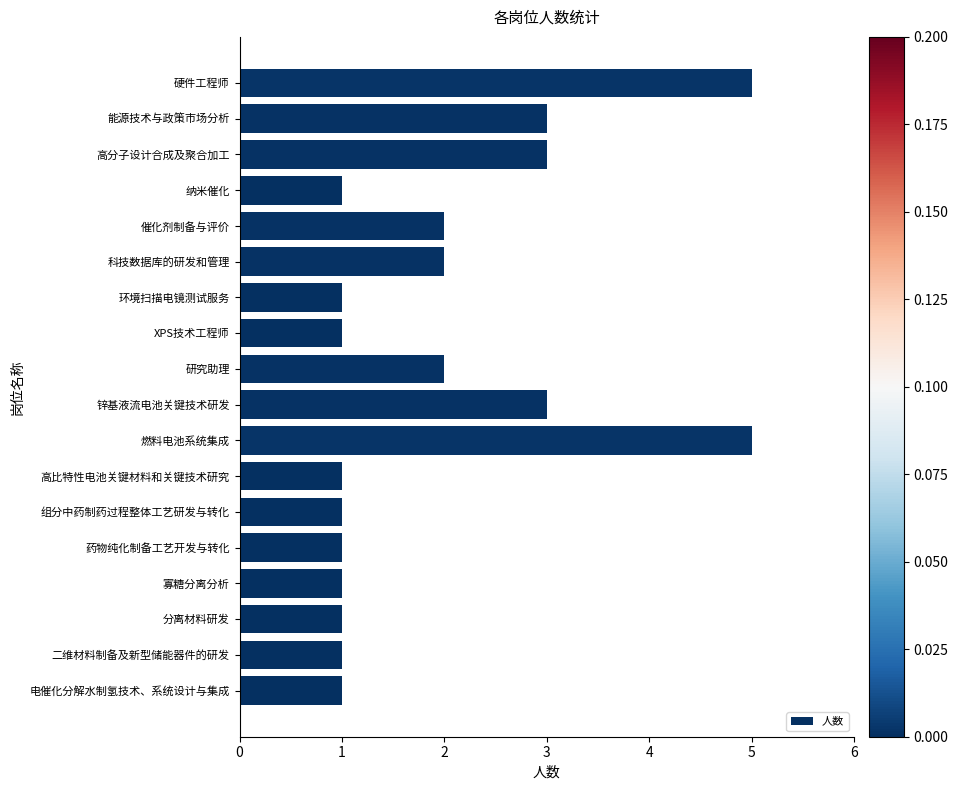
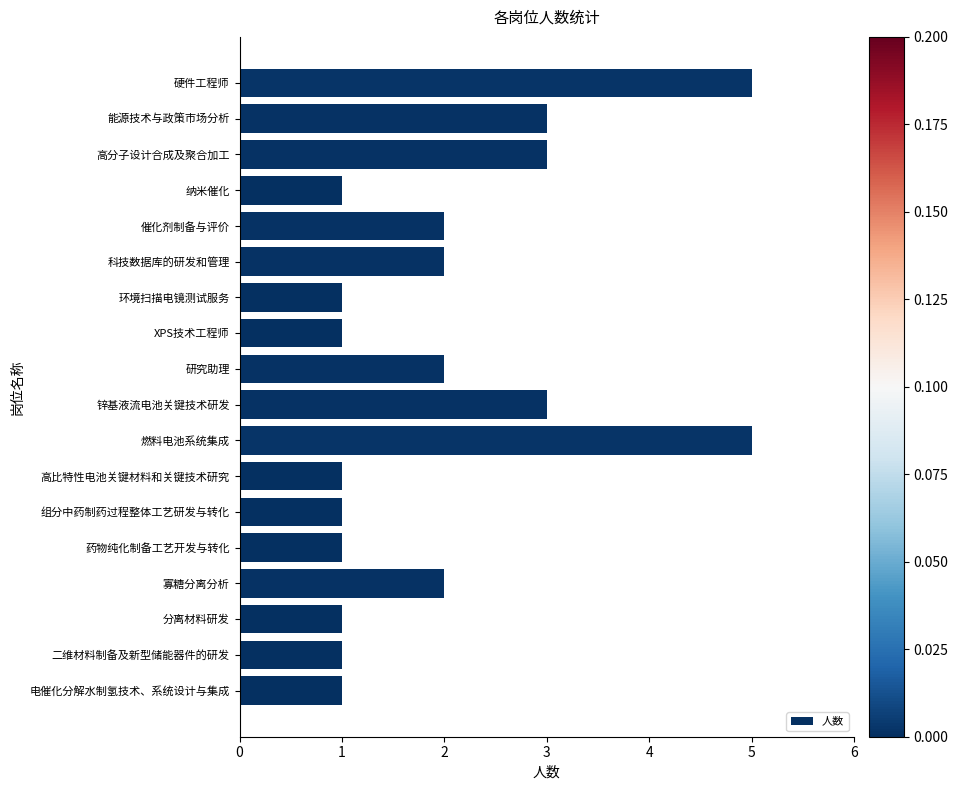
  {
    "硬件工程师": 5,
    "能源技术与政策市场分析": 3,
    "高分子设计合成及聚合加工": 3,
    "纳米催化": 1,
    "催化剂制备与评价": 2,
    "科技数据库的研发和管理": 2,
    "环境扫描电镜测试服务": 1,
    "XPS技术工程师": 1,
    "研究助理": 2,
    "锌基液流电池关键技术研发": 3,
    "燃料电池系统集成": 5,
    "高比特性电池关键材料和关键技术研究": 1,
    "组分中药制药过程整体工艺研发与转化": 1,
    "药物纯化制备工艺开发与转化": 1,
-   "寡糖分离分析": 1,
+   "寡糖分离分析": 2,
    "分离材料研发": 1,
    "二维材料制备及新型储能器件的研发": 1,
    "电催化分解水制氢技术、系统设计与集成": 1
  }
